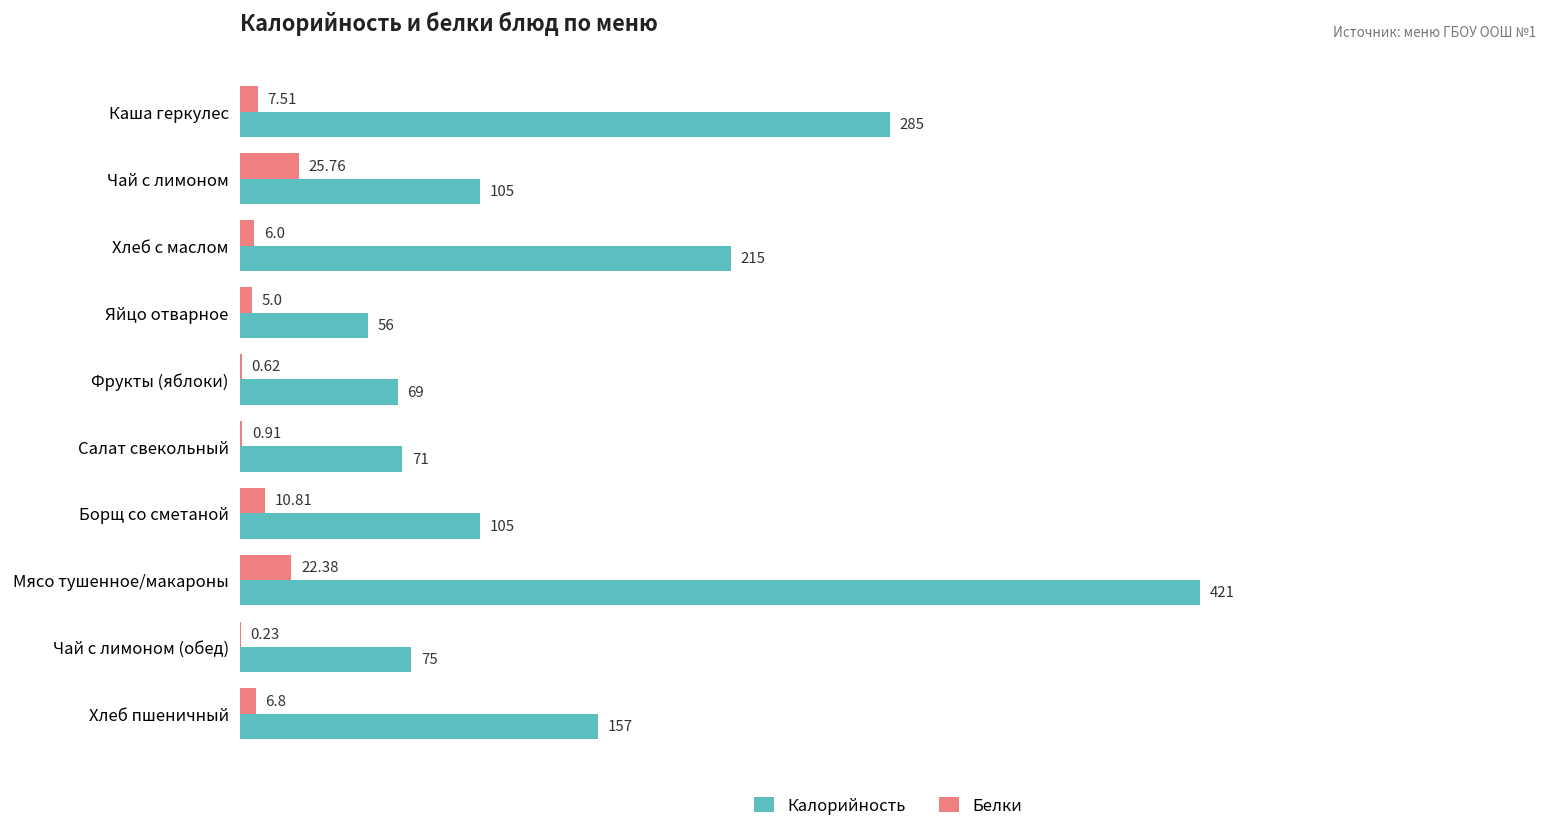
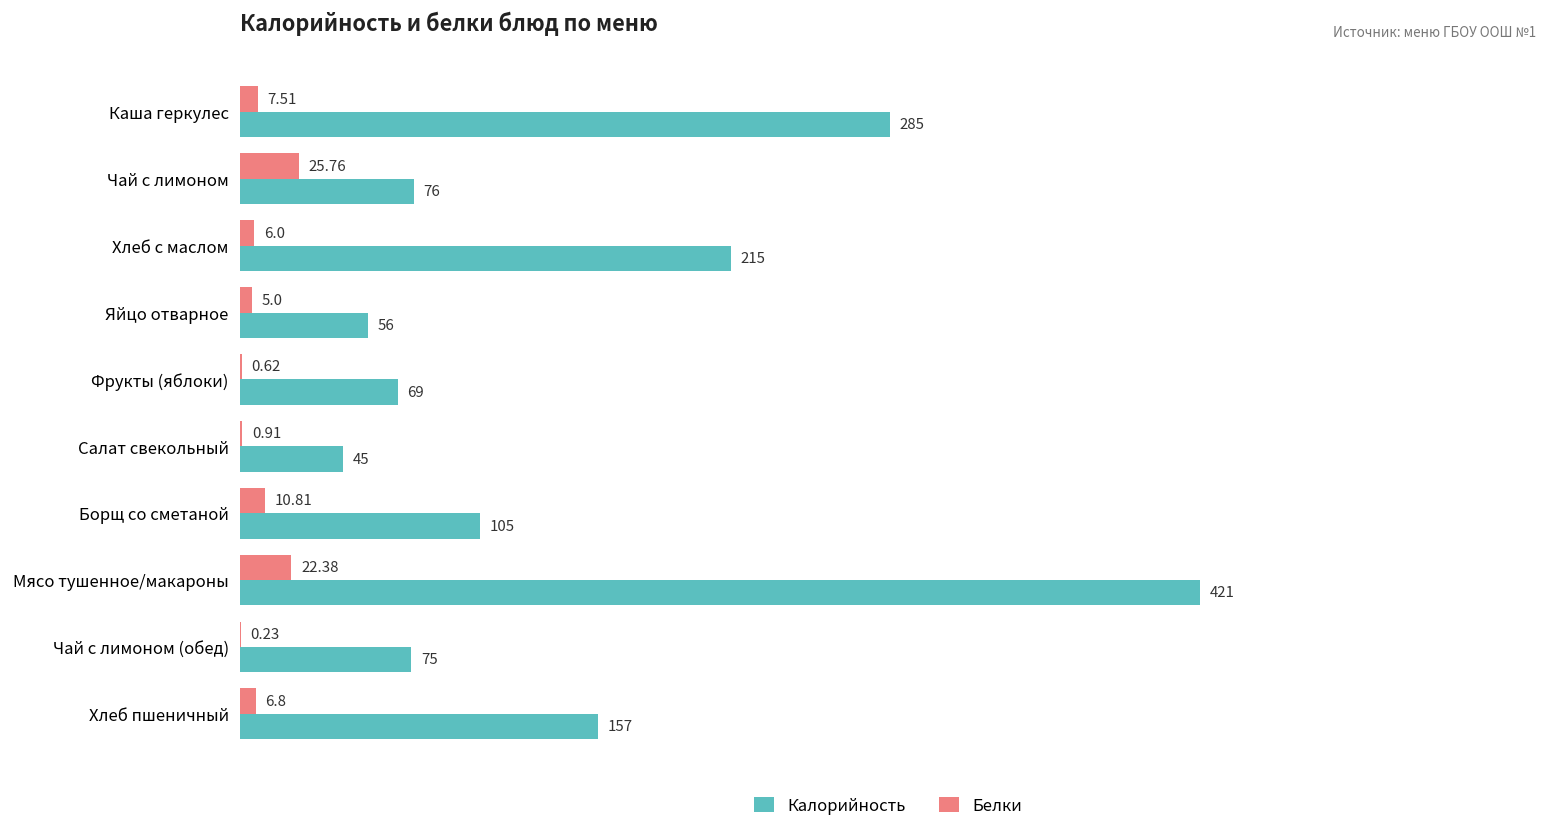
  {
    "Калорийность": {
      "Каша геркулес": 285,
-     "Чай с лимоном": 105,
+     "Чай с лимоном": 76,
      "Хлеб с маслом": 215,
      "Яйцо отварное": 56,
      "Фрукты (яблоки)": 69,
-     "Салат свекольный": 71,
+     "Салат свекольный": 45,
      "Борщ со сметаной": 105,
      "Мясо тушенное/макароны": 421,
      "Чай с лимоном (обед)": 75,
      "Хлеб пшеничный": 157
    },
    "Белки": {
      "Каша геркулес": 7.51,
      "Чай с лимоном": 25.76,
      "Хлеб с маслом": 6.0,
      "Яйцо отварное": 5.0,
      "Фрукты (яблоки)": 0.62,
      "Салат свекольный": 0.91,
      "Борщ со сметаной": 10.81,
      "Мясо тушенное/макароны": 22.38,
      "Чай с лимоном (обед)": 0.23,
      "Хлеб пшеничный": 6.8
    }
  }
